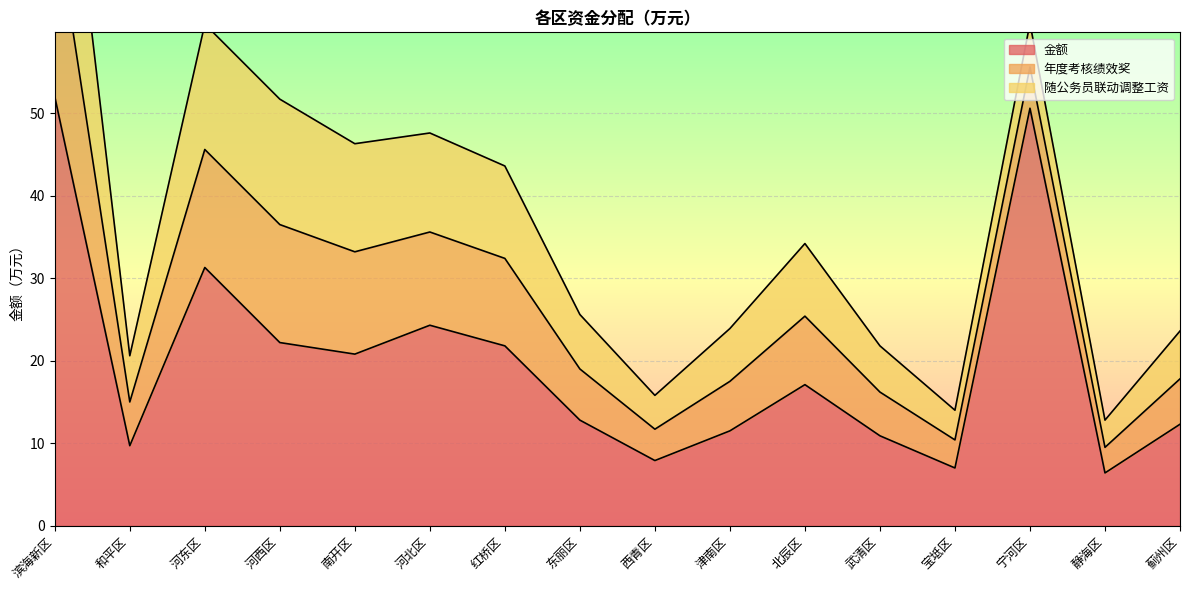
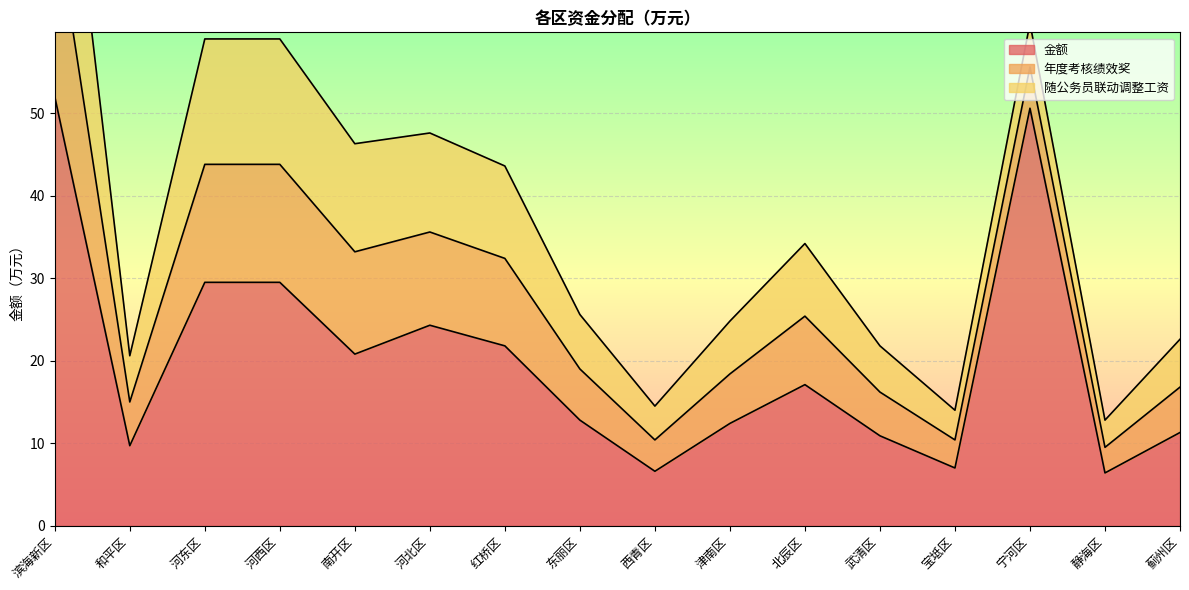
  {
    "金额": {
      "滨海新区": 52,
      "和平区": 10,
-     "河东区": 31,
-     "河西区": 22,
+     "河东区": 30,
+     "河西区": 30,
      "南开区": 21,
      "河北区": 24,
      "红桥区": 22,
      "东丽区": 13,
-     "西青区": 8,
-     "津南区": 11.5,
+     "西青区": 7,
+     "津南区": 12.4,
      "北辰区": 17,
      "武清区": 11,
      "宝坻区": 7,
      "宁河区": 51,
      "静海区": 6,
-     "蓟州区": 12
+     "蓟州区": 11
    }
  }
